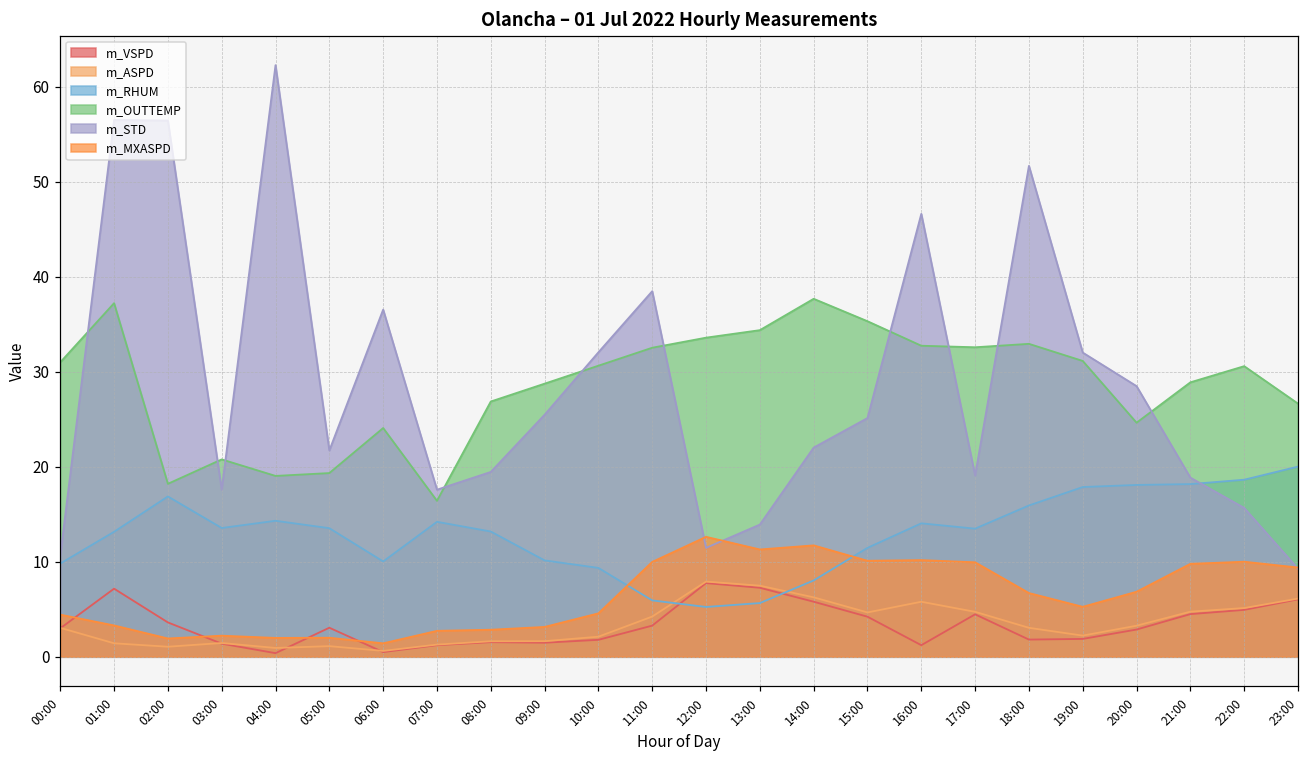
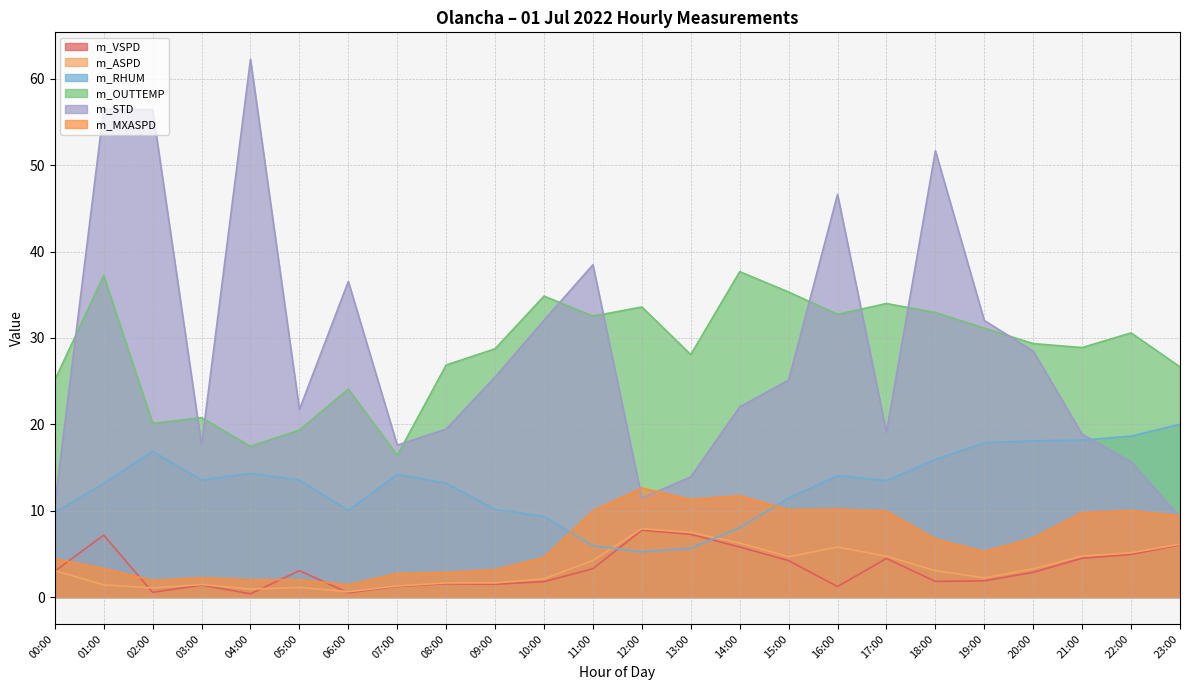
  {
    "m_VSPD": {
      "01:00": 7,
-     "02:00": 4,
+     "02:00": 1,
      "04:00": 0,
      "05:00": 3,
      "10:00": 2,
      "11:00": 3,
      "14:00": 6,
      "15:00": 4,
      "16:00": 1,
      "18:00": 2,
      "19:00": 2,
      "20:00": 3
    },
    "m_OUTTEMP": {
-     "00:00": 31,
+     "00:00": 25,
      "01:00": 37,
-     "02:00": 18,
+     "02:00": 20,
      "03:00": 21,
-     "04:00": 19,
+     "04:00": 17,
      "05:00": 19,
      "06:00": 24,
      "07:00": 16,
      "08:00": 27,
      "09:00": 29,
-     "10:00": 31,
+     "10:00": 35,
      "11:00": 33,
      "12:00": 34,
-     "13:00": 34,
+     "13:00": 28,
      "14:00": 38,
      "15:00": 35,
      "16:00": 33,
-     "17:00": 33,
+     "17:00": 34,
      "18:00": 33,
      "19:00": 31,
-     "20:00": 25,
+     "20:00": 29,
      "21:00": 29,
      "22:00": 31,
      "23:00": 27
    }
  }
